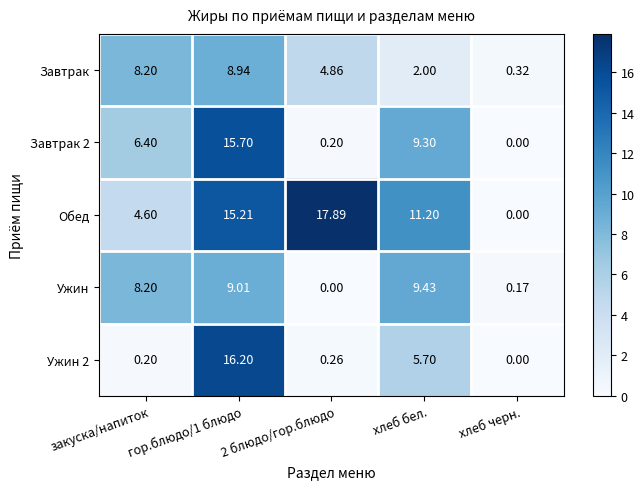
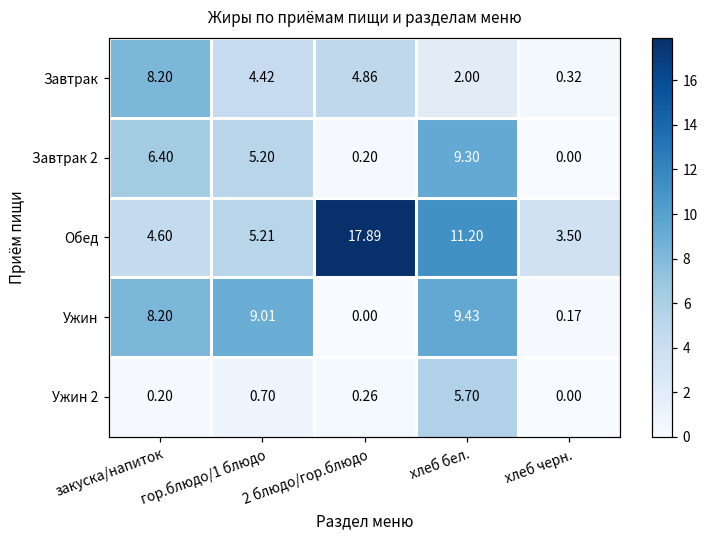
  {
    "Завтрак": {
      "закуска/напиток": 8.20,
-     "гор.блюдо/1 блюдо": 8.94,
+     "гор.блюдо/1 блюдо": 4.42,
      "2 блюдо/гор.блюдо": 4.86,
      "хлеб бел.": 2.00,
      "хлеб черн.": 0.32
    },
    "Завтрак 2": {
      "закуска/напиток": 6.40,
-     "гор.блюдо/1 блюдо": 15.70,
+     "гор.блюдо/1 блюдо": 5.20,
      "2 блюдо/гор.блюдо": 0.20,
      "хлеб бел.": 9.30,
      "хлеб черн.": 0.00
    },
    "Обед": {
      "закуска/напиток": 4.60,
-     "гор.блюдо/1 блюдо": 15.21,
+     "гор.блюдо/1 блюдо": 5.21,
      "2 блюдо/гор.блюдо": 17.89,
      "хлеб бел.": 11.20,
-     "хлеб черн.": 0.00
+     "хлеб черн.": 3.50
    },
    "Ужин": {
      "закуска/напиток": 8.20,
      "гор.блюдо/1 блюдо": 9.01,
      "2 блюдо/гор.блюдо": 0.00,
      "хлеб бел.": 9.43,
      "хлеб черн.": 0.17
    },
    "Ужин 2": {
      "закуска/напиток": 0.20,
-     "гор.блюдо/1 блюдо": 16.20,
+     "гор.блюдо/1 блюдо": 0.70,
      "2 блюдо/гор.блюдо": 0.26,
      "хлеб бел.": 5.70,
      "хлеб черн.": 0.00
    }
  }
